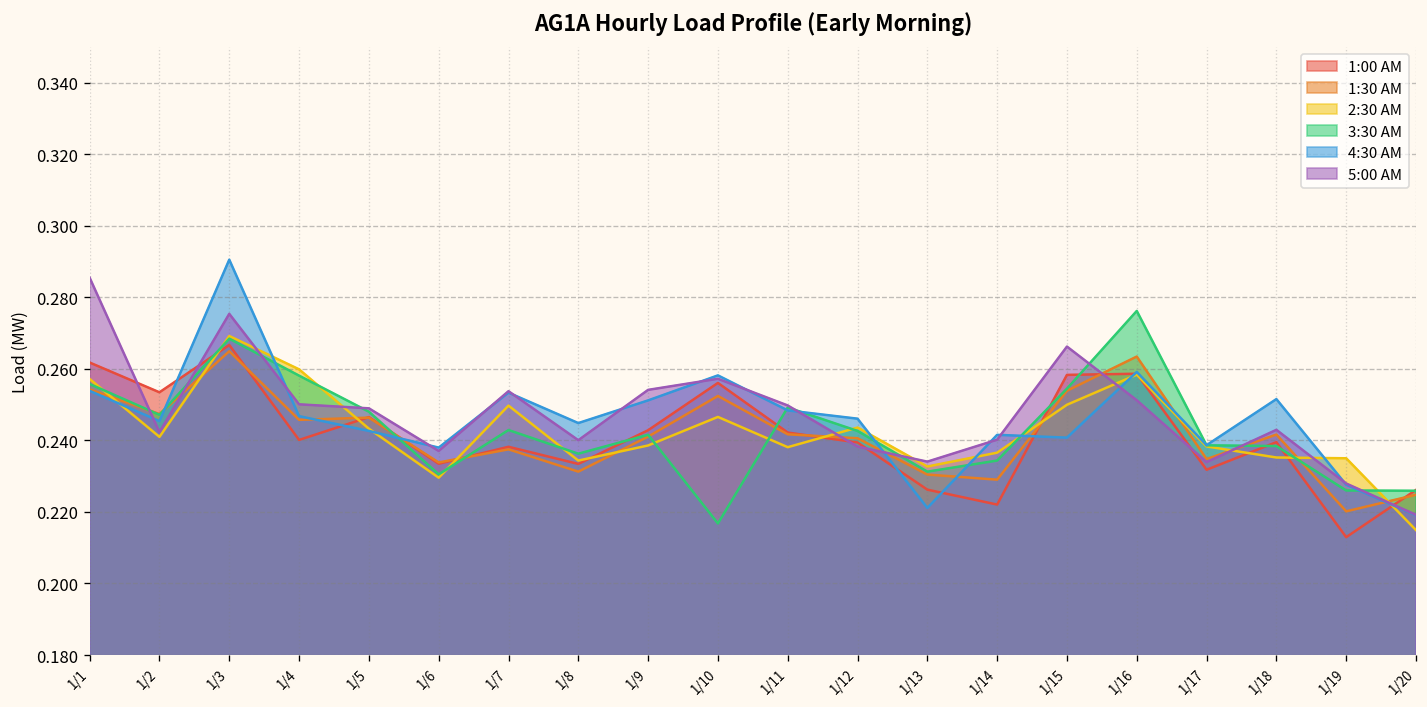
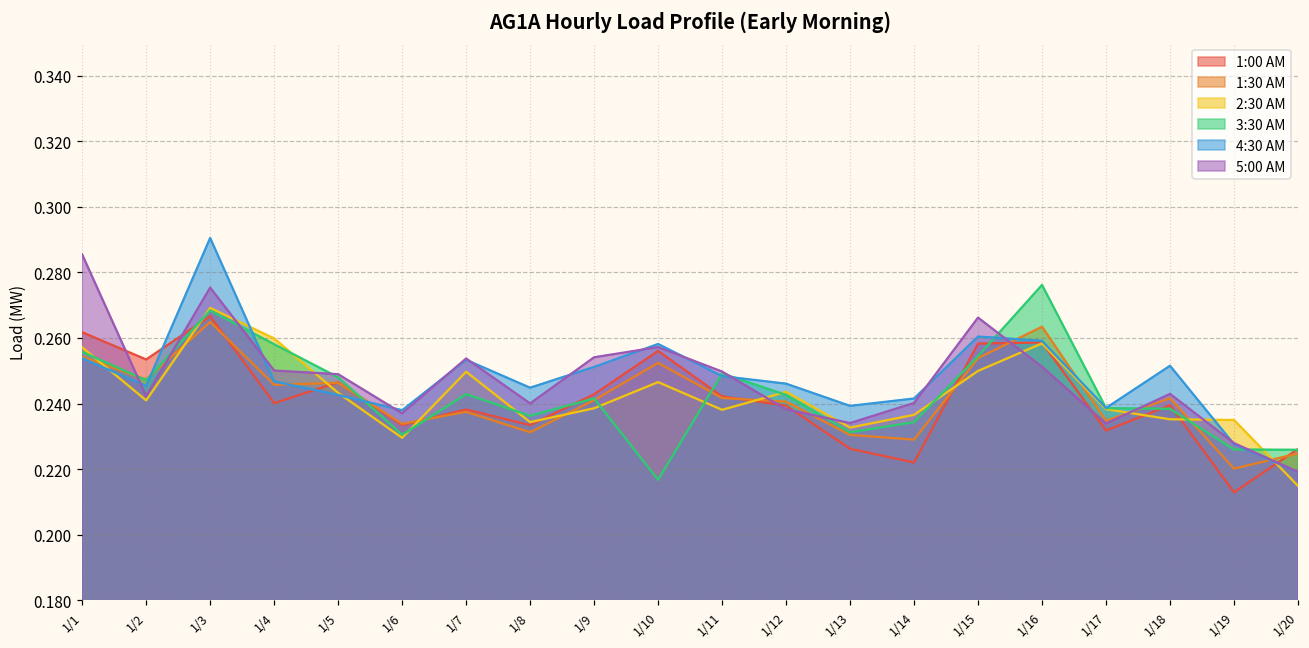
  {
    "2:30 AM": {
      "1/1": 0.257,
      "1/2": 0.241,
      "1/4": 0.260,
      "1/6": 0.230,
      "1/7": 0.250,
      "1/8": 0.234,
      "1/9": 0.239,
      "1/10": 0.247,
      "1/11": 0.238,
      "1/12": 0.244,
      "1/13": 0.233,
      "1/14": 0.237,
      "1/15": 0.250,
      "1/18": 0.235,
      "1/19": 0.235,
      "1/20": 0.215
    },
    "3:30 AM": {
      "1/1": 0.256,
      "1/4": 0.258,
      "1/5": 0.248,
      "1/6": 0.231,
      "1/7": 0.243,
      "1/8": 0.236,
      "1/10": 0.217,
      "1/12": 0.243,
      "1/14": 0.234,
      "1/16": 0.276,
      "1/18": 0.238,
      "1/19": 0.226
    },
    "4:30 AM": {
      "1/2": 0.245,
      "1/3": 0.291,
      "1/4": 0.247,
      "1/6": 0.238,
      "1/8": 0.245,
      "1/9": 0.251,
      "1/10": 0.258,
      "1/12": 0.246,
-     "1/13": 0.221,
+     "1/13": 0.239,
      "1/14": 0.242,
-     "1/15": 0.241,
+     "1/15": 0.260,
      "1/18": 0.252
    },
    "5:00 AM": {
      "1/1": 0.285,
      "1/2": 0.242,
      "1/3": 0.275,
      "1/4": 0.250,
      "1/5": 0.249,
      "1/6": 0.237,
      "1/8": 0.240,
      "1/9": 0.254,
      "1/10": 0.257,
      "1/12": 0.238,
      "1/13": 0.234,
      "1/14": 0.240,
      "1/15": 0.266,
      "1/16": 0.251,
      "1/18": 0.243
    }
  }
